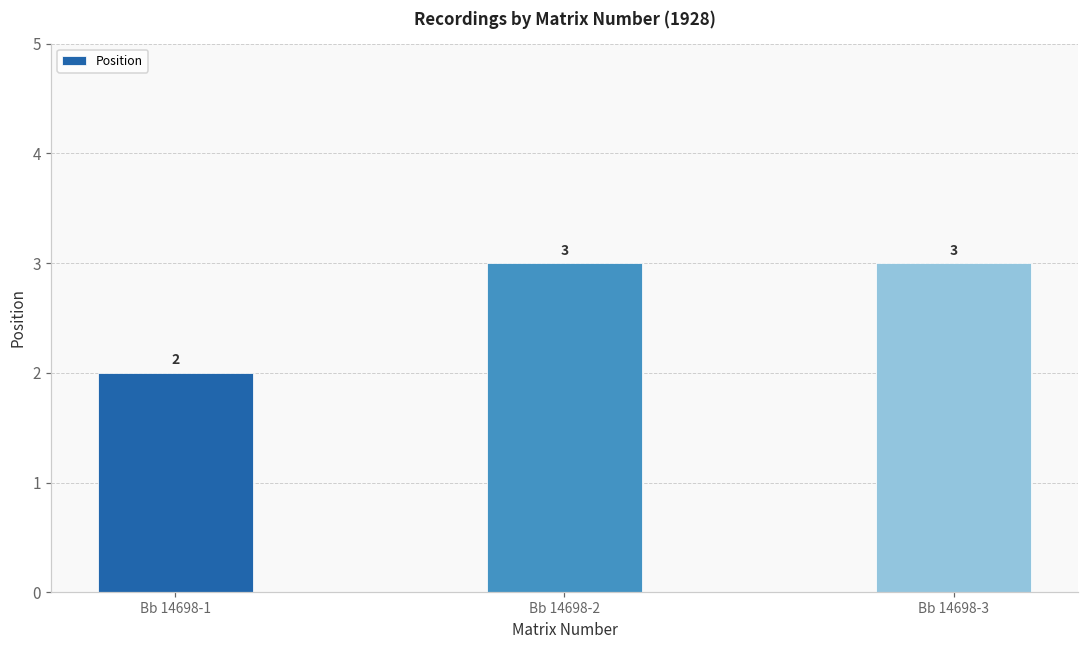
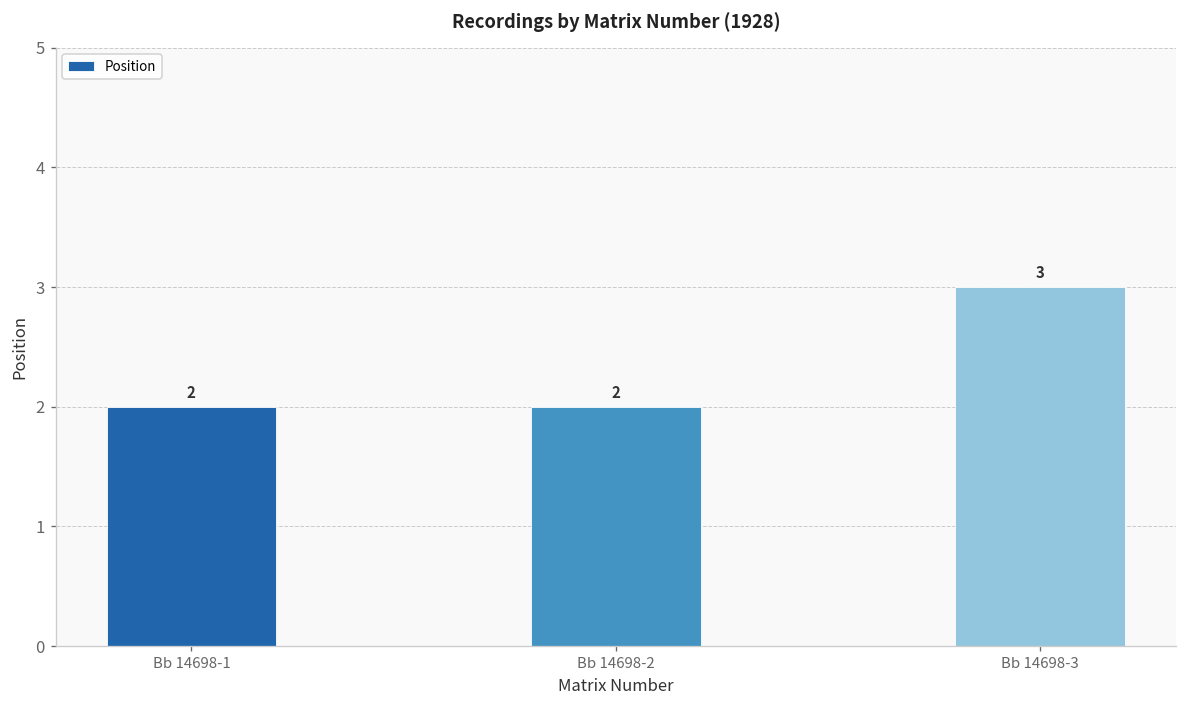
  {
    "Bb 14698-1": 2,
-   "Bb 14698-2": 3,
+   "Bb 14698-2": 2,
    "Bb 14698-3": 3
  }
